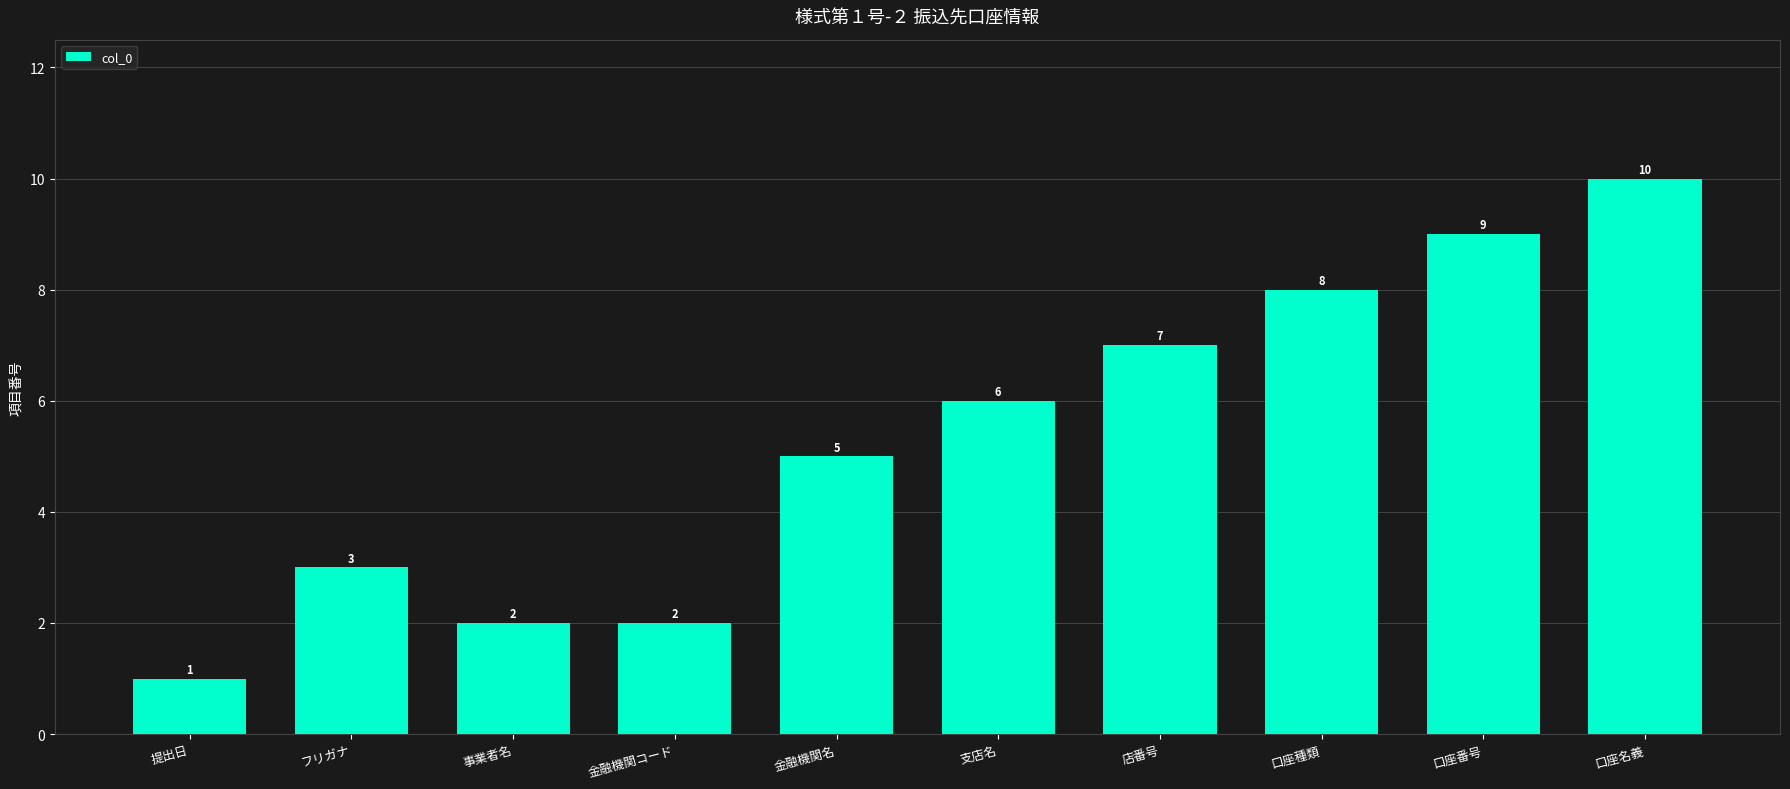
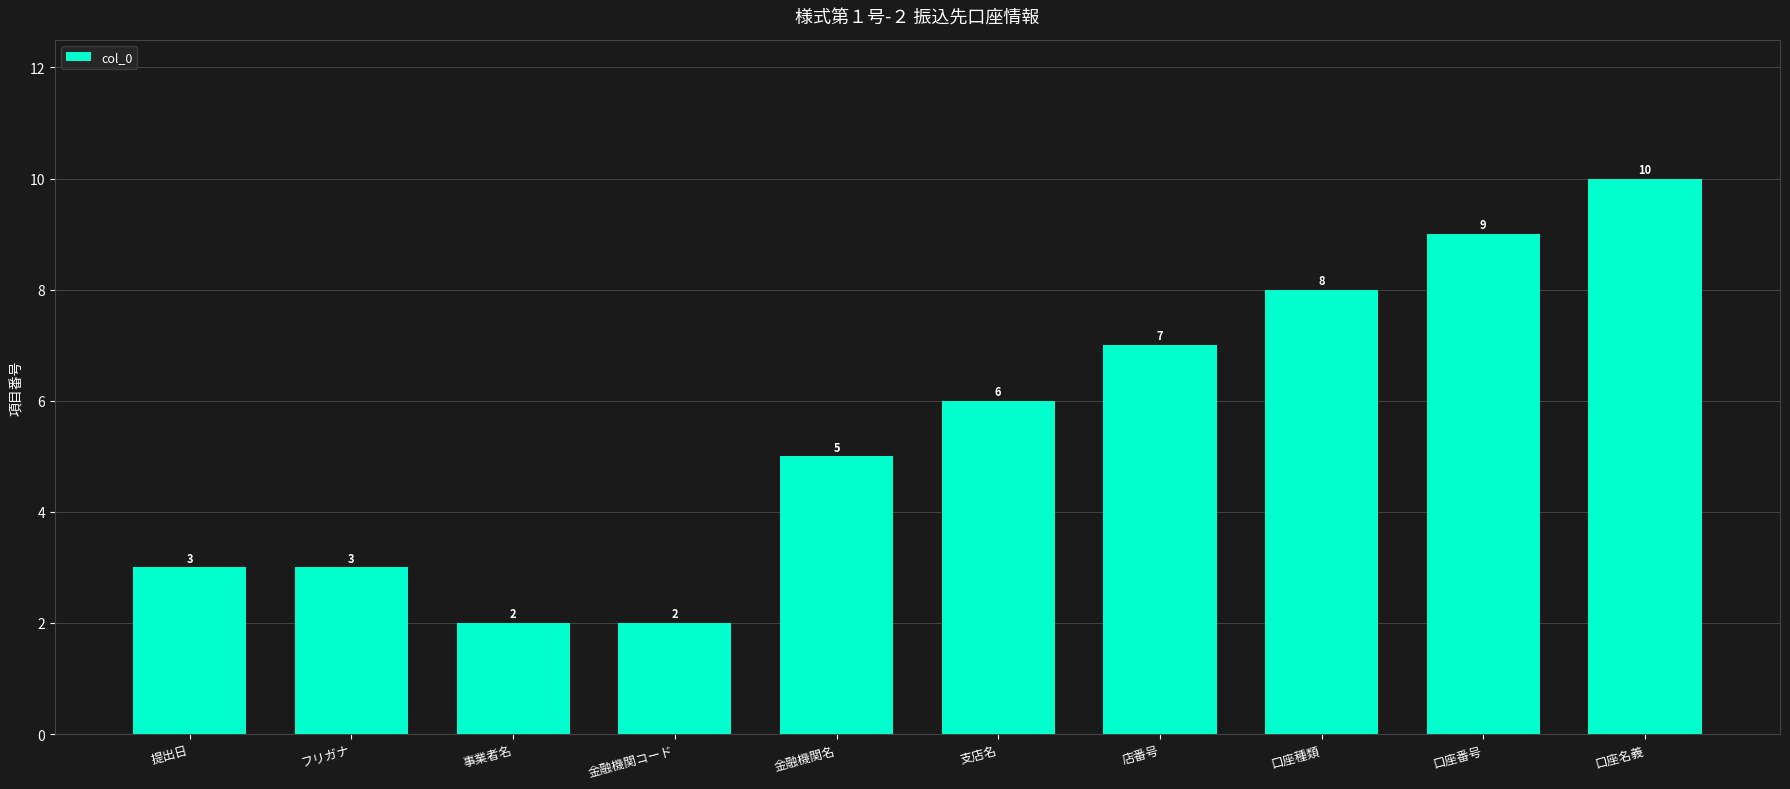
  {
-   "提出日": 1,
+   "提出日": 3,
    "フリガナ": 3,
    "事業者名": 2,
    "金融機関コード": 2,
    "金融機関名": 5,
    "支店名": 6,
    "店番号": 7,
    "口座種類": 8,
    "口座番号": 9,
    "口座名義": 10
  }
